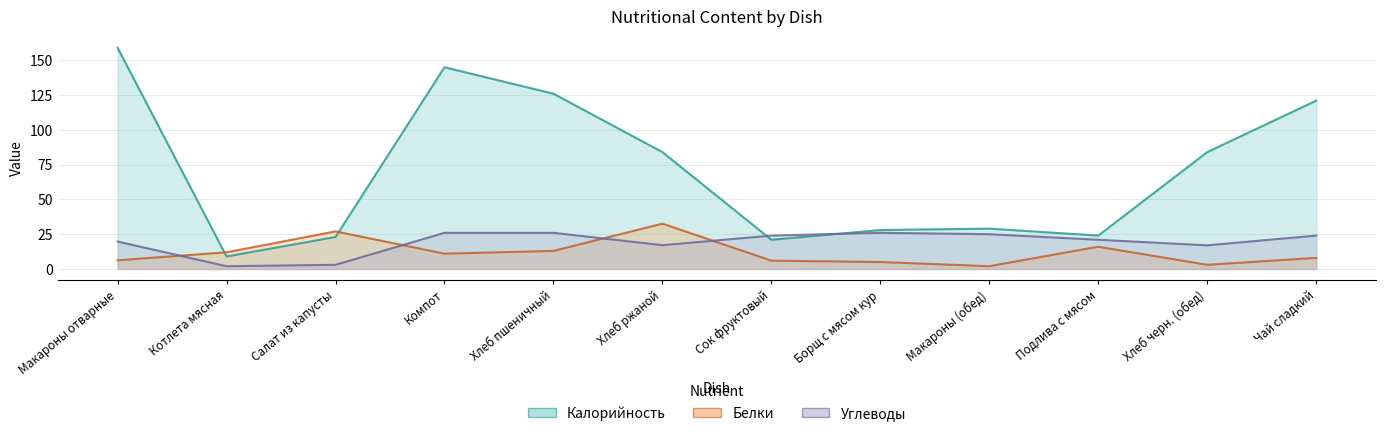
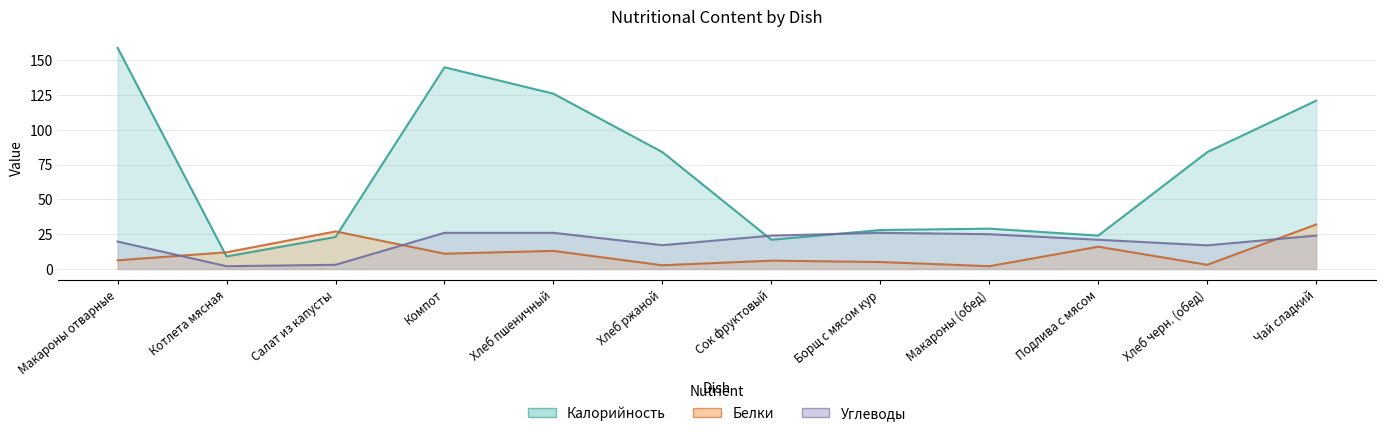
  {
    "Белки": {
      "Макароны отварные": 6,
      "Котлета мясная": 12,
      "Салат из капусты": 27,
      "Компот": 11,
      "Хлеб пшеничный": 13,
-     "Хлеб ржаной": 33,
+     "Хлеб ржаной": 3,
      "Сок фруктовый": 6,
      "Борщ с мясом кур": 5,
      "Макароны (обед)": 2,
      "Подлива с мясом": 16,
      "Хлеб черн. (обед)": 3,
-     "Чай сладкий": 8
+     "Чай сладкий": 32
    }
  }
